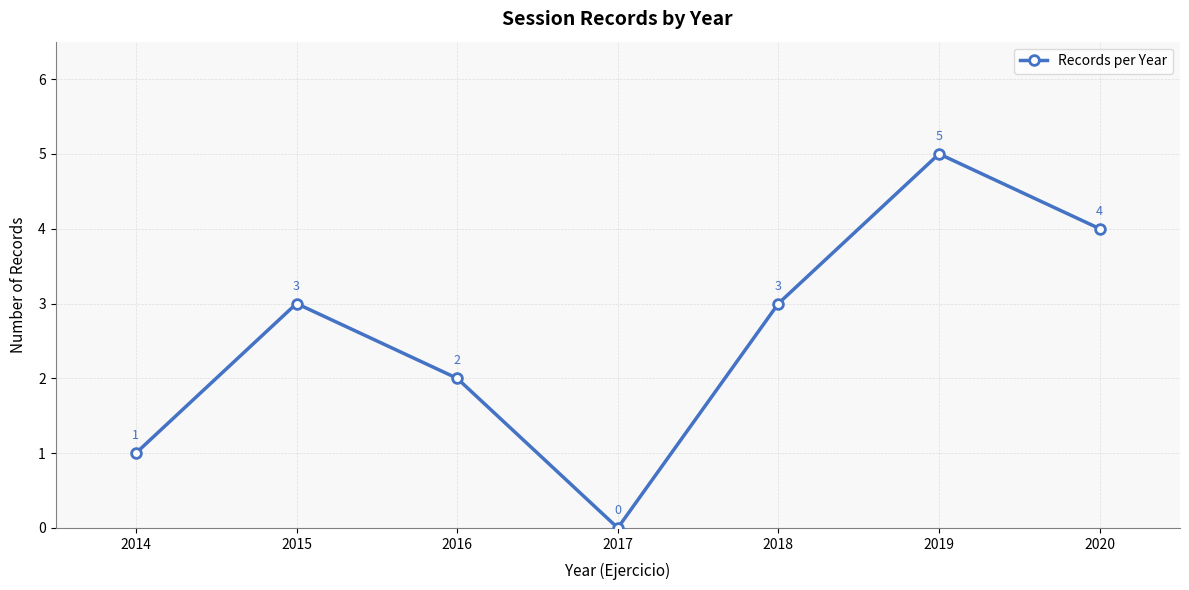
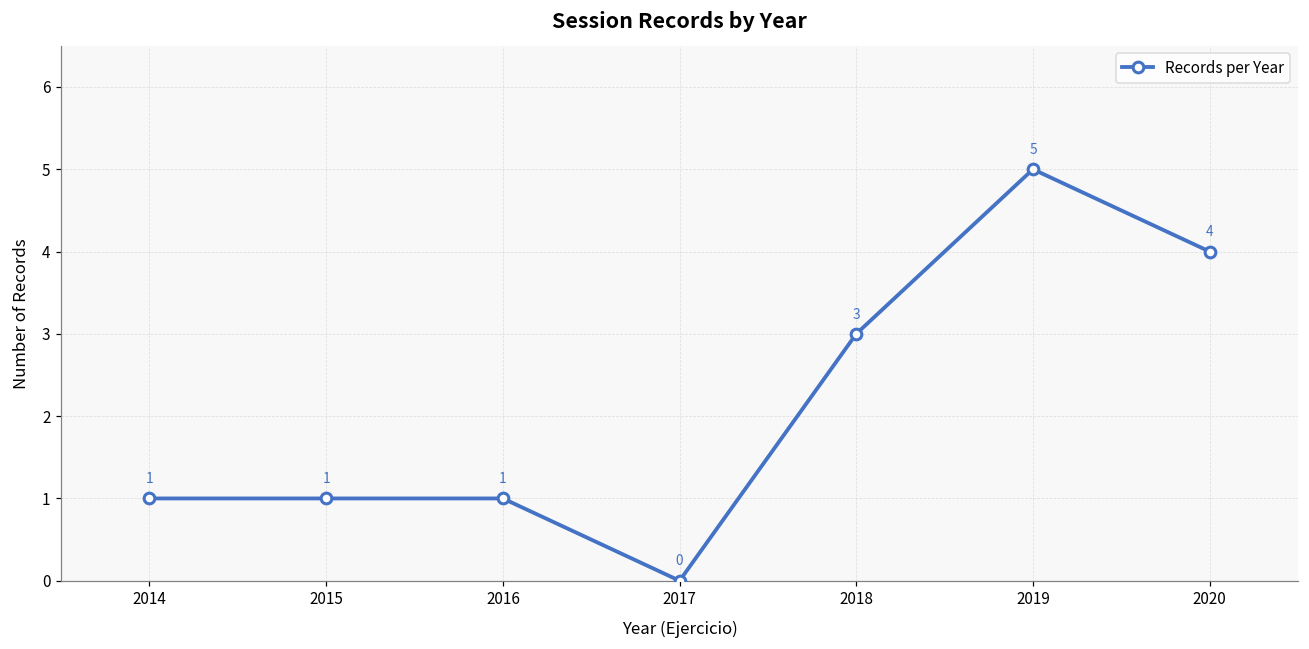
  {
    "2014": 1,
-   "2015": 3,
-   "2016": 2,
+   "2015": 1,
+   "2016": 1,
    "2017": 0,
    "2018": 3,
    "2019": 5,
    "2020": 4
  }
